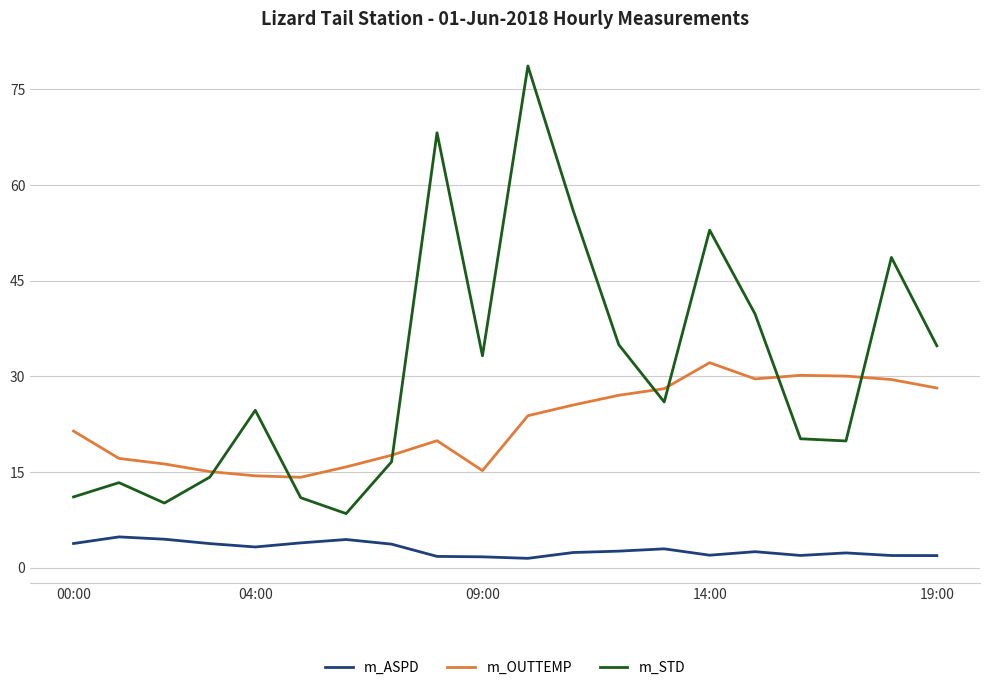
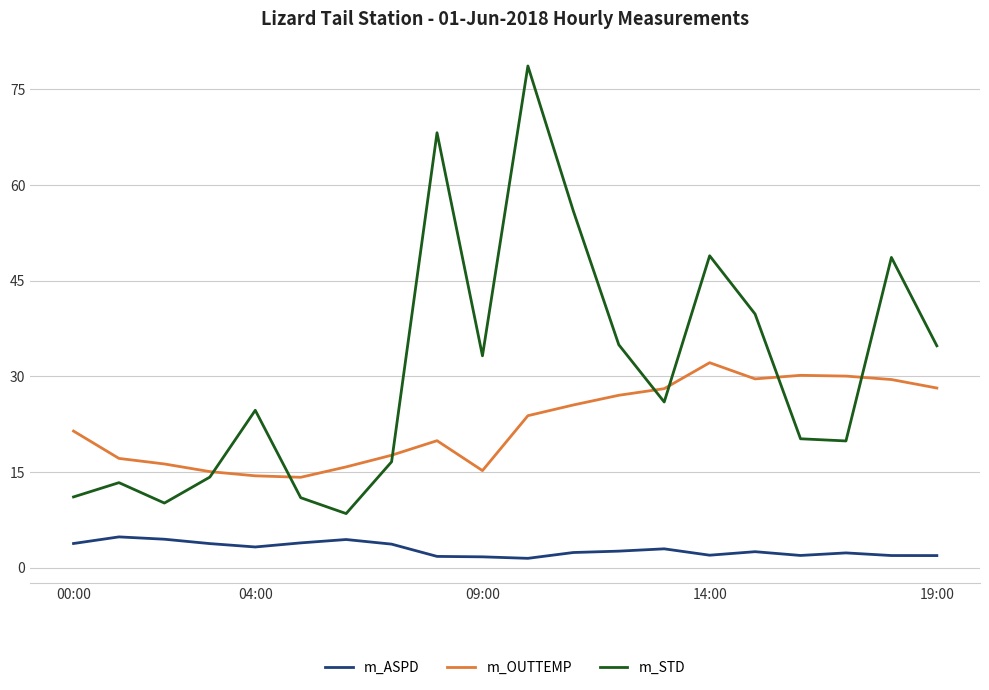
  {
    "m_ASPD": {
      "00:00": 4,
      "04:00": 3,
      "09:00": 2,
      "14:00": 2,
      "19:00": 2
    },
    "m_OUTTEMP": {
      "00:00": 21,
      "04:00": 14,
      "09:00": 15,
      "14:00": 32,
      "19:00": 28
    },
    "m_STD": {
      "00:00": 11,
      "04:00": 25,
      "09:00": 33,
-     "14:00": 53,
+     "14:00": 49,
      "19:00": 35
    }
  }
